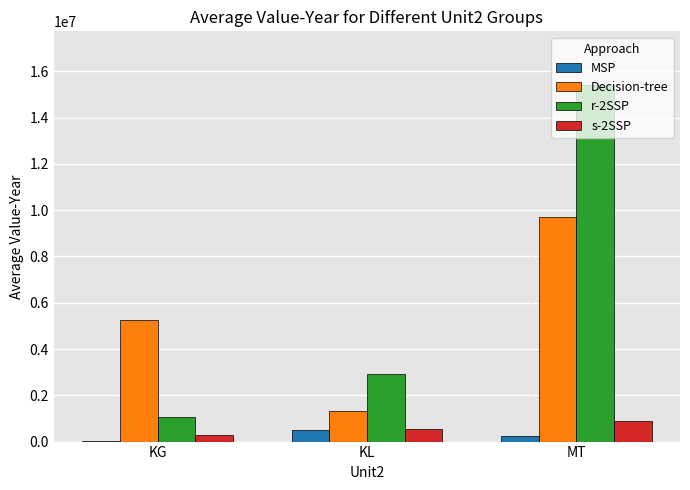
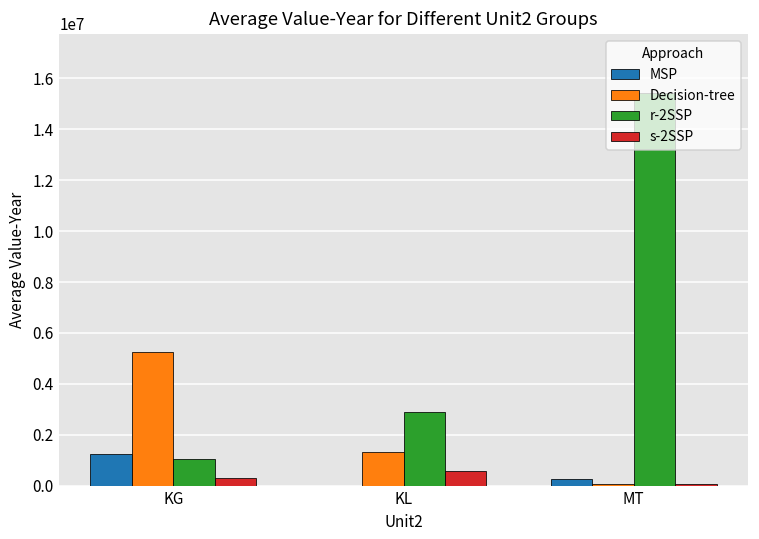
  {
    "MSP": {
-     "KG": 0,
-     "KL": 500000,
+     "KG": 1300000,
+     "KL": 0,
      "MT": 300000
    },
    "Decision-tree": {
      "KG": 5200000,
      "KL": 1300000,
-     "MT": 9700000
+     "MT": 100000
    },
    "r-2SSP": {
      "KG": 1100000,
      "KL": 2900000
    },
    "s-2SSP": {
      "KG": 300000,
      "KL": 600000,
-     "MT": 900000
+     "MT": 100000
    }
  }
